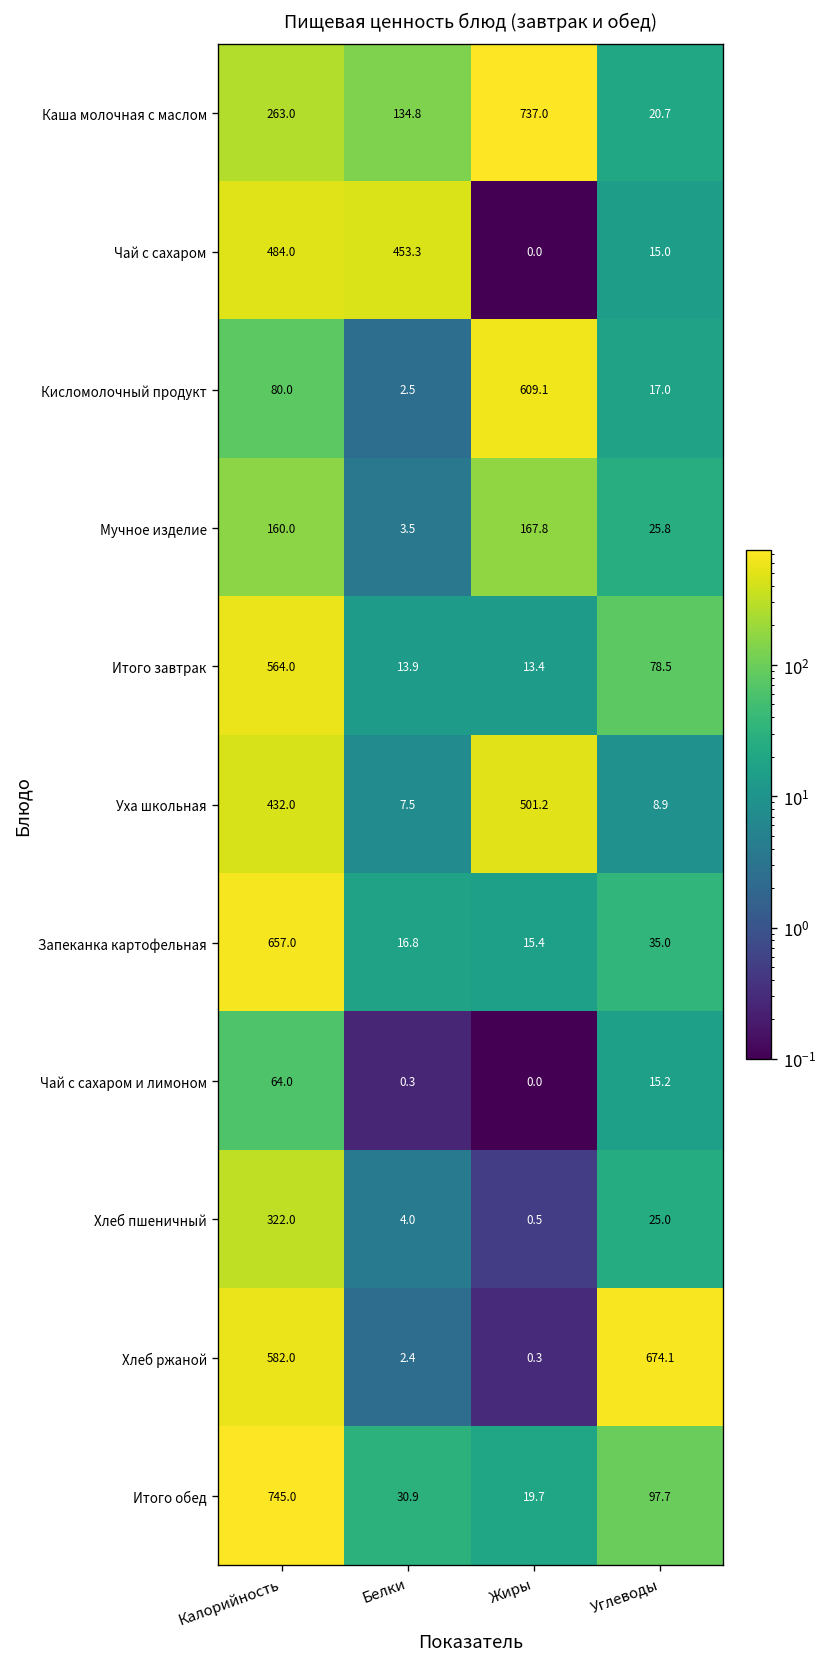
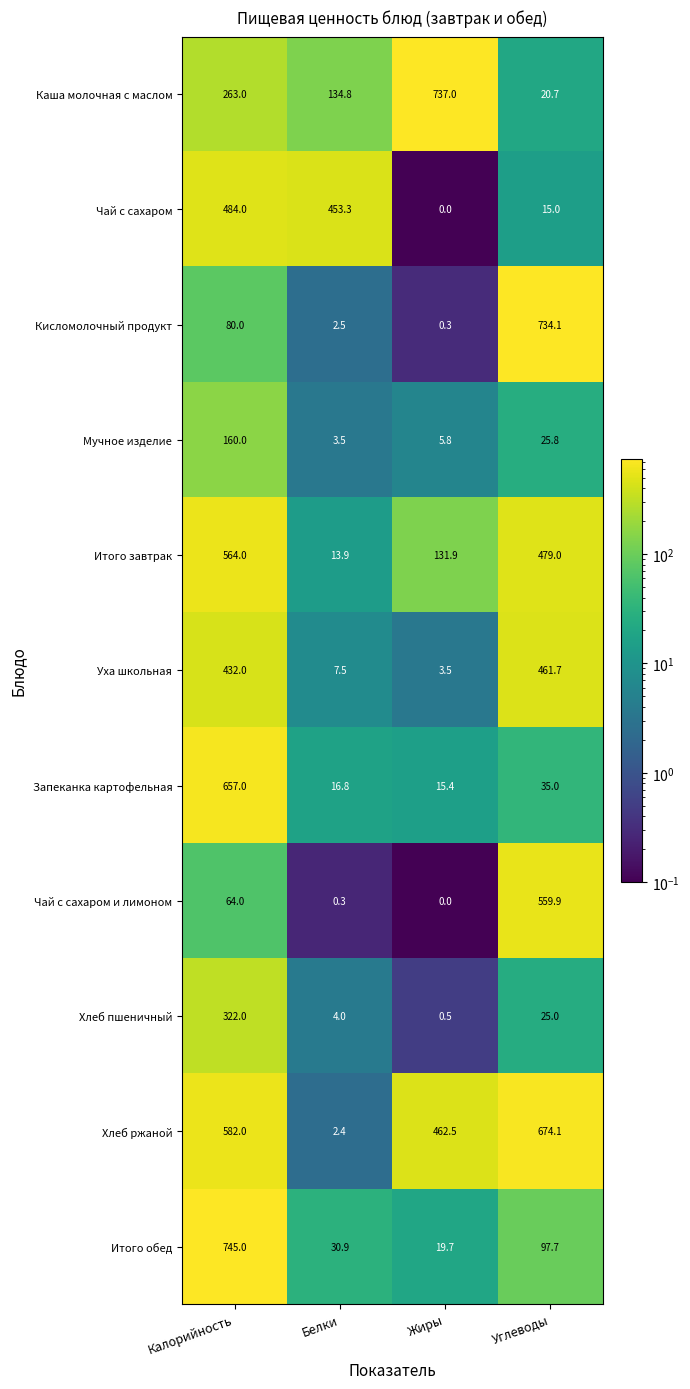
  {
    "Каша молочная с маслом": {
      "Калорийность": 263.0,
      "Белки": 134.8,
      "Жиры": 737.0,
      "Углеводы": 20.7
    },
    "Чай с сахаром": {
      "Калорийность": 484.0,
      "Белки": 453.3,
      "Жиры": 0.0,
      "Углеводы": 15.0
    },
    "Кисломолочный продукт": {
      "Калорийность": 80.0,
      "Белки": 2.5,
-     "Жиры": 609.1,
-     "Углеводы": 17.0
+     "Жиры": 0.3,
+     "Углеводы": 734.1
    },
    "Мучное изделие": {
      "Калорийность": 160.0,
      "Белки": 3.5,
-     "Жиры": 167.8,
+     "Жиры": 5.8,
      "Углеводы": 25.8
    },
    "Итого завтрак": {
      "Калорийность": 564.0,
      "Белки": 13.9,
-     "Жиры": 13.4,
-     "Углеводы": 78.5
+     "Жиры": 131.9,
+     "Углеводы": 479.0
    },
    "Уха школьная": {
      "Калорийность": 432.0,
      "Белки": 7.5,
-     "Жиры": 501.2,
-     "Углеводы": 8.9
+     "Жиры": 3.5,
+     "Углеводы": 461.7
    },
    "Запеканка картофельная": {
      "Калорийность": 657.0,
      "Белки": 16.8,
      "Жиры": 15.4,
      "Углеводы": 35.0
    },
    "Чай с сахаром и лимоном": {
      "Калорийность": 64.0,
      "Белки": 0.3,
      "Жиры": 0.0,
-     "Углеводы": 15.2
+     "Углеводы": 559.9
    },
    "Хлеб пшеничный": {
      "Калорийность": 322.0,
      "Белки": 4.0,
      "Жиры": 0.5,
      "Углеводы": 25.0
    },
    "Хлеб ржаной": {
      "Калорийность": 582.0,
      "Белки": 2.4,
-     "Жиры": 0.3,
+     "Жиры": 462.5,
      "Углеводы": 674.1
    },
    "Итого обед": {
      "Калорийность": 745.0,
      "Белки": 30.9,
      "Жиры": 19.7,
      "Углеводы": 97.7
    }
  }
